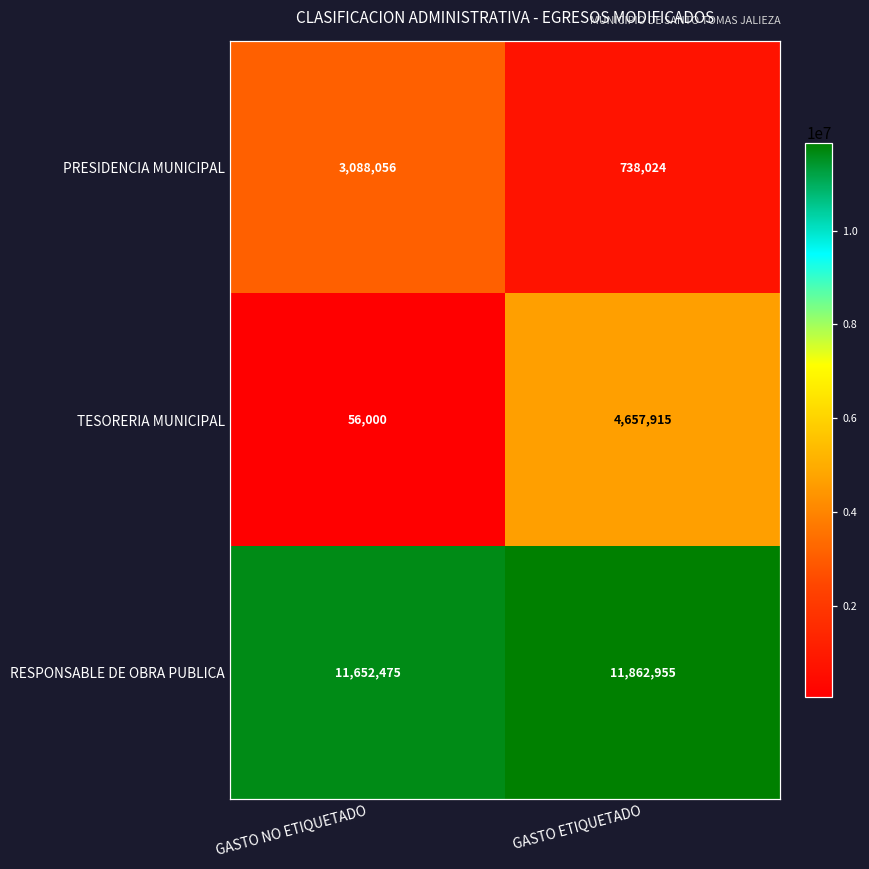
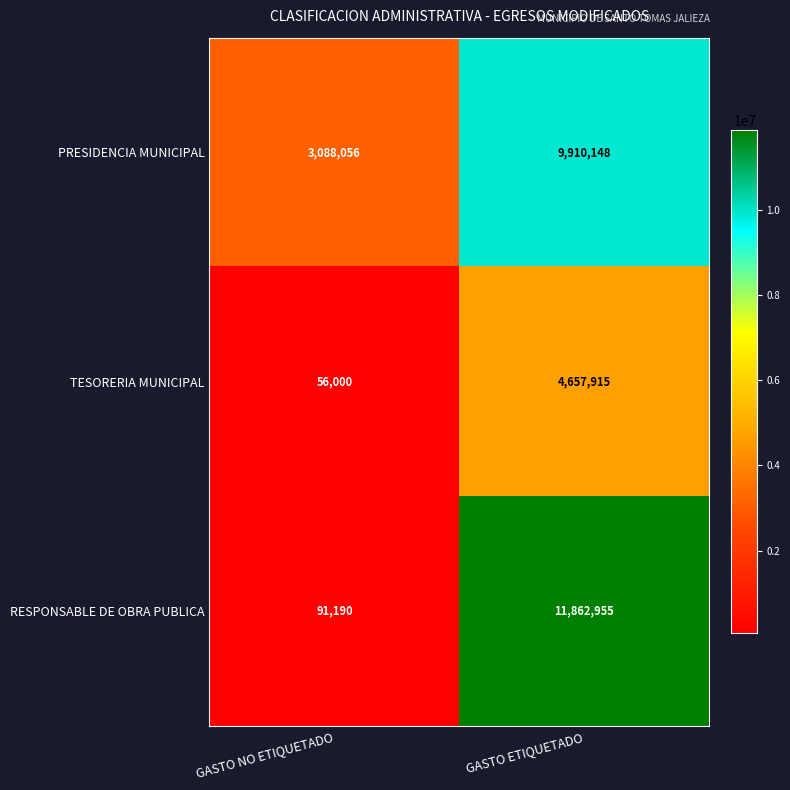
  {
    "PRESIDENCIA MUNICIPAL": {
      "GASTO NO ETIQUETADO": "3,088,056",
-     "GASTO ETIQUETADO": "738,024"
+     "GASTO ETIQUETADO": "9,910,148"
    },
    "TESORERIA MUNICIPAL": {
      "GASTO NO ETIQUETADO": "56,000",
      "GASTO ETIQUETADO": "4,657,915"
    },
    "RESPONSABLE DE OBRA PUBLICA": {
-     "GASTO NO ETIQUETADO": "11,652,475",
+     "GASTO NO ETIQUETADO": "91,190",
      "GASTO ETIQUETADO": "11,862,955"
    }
  }
